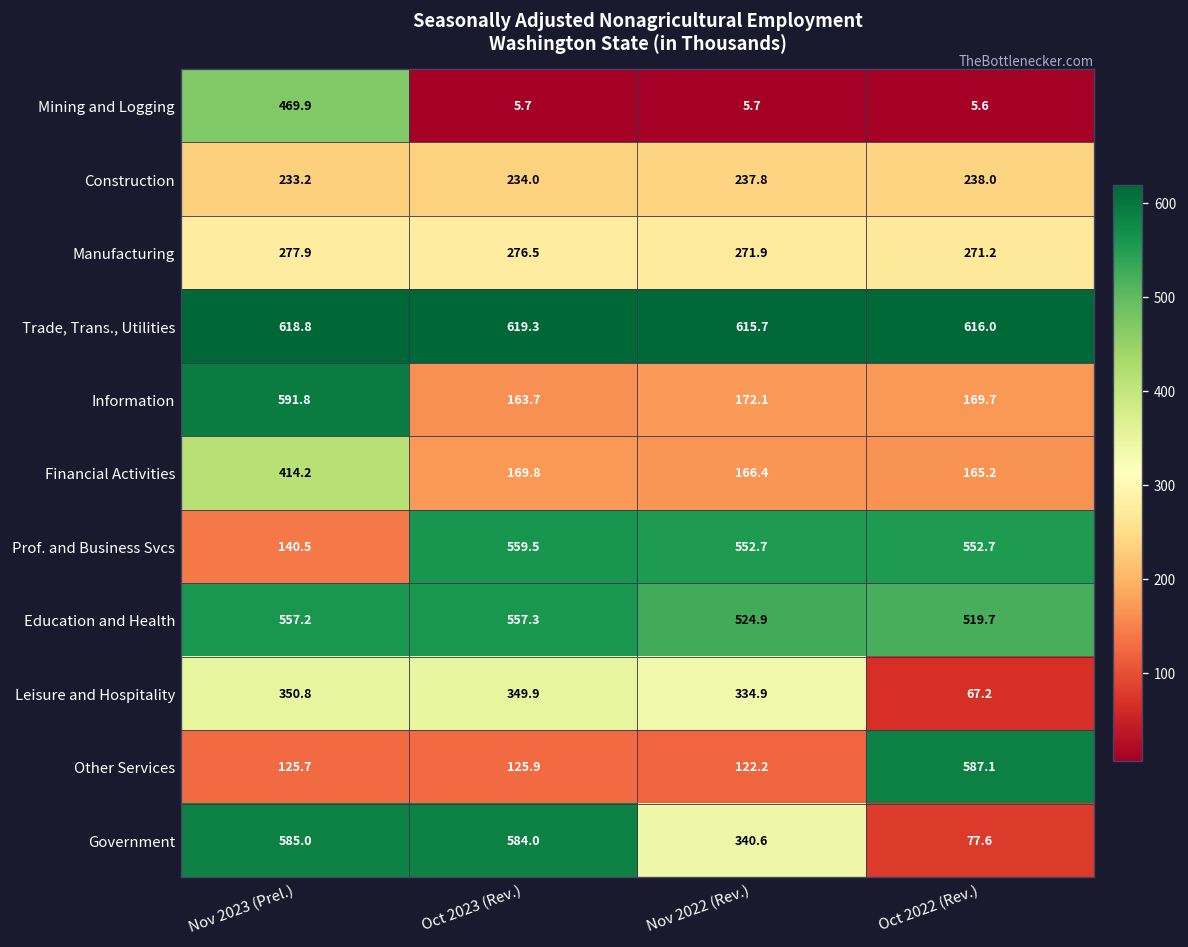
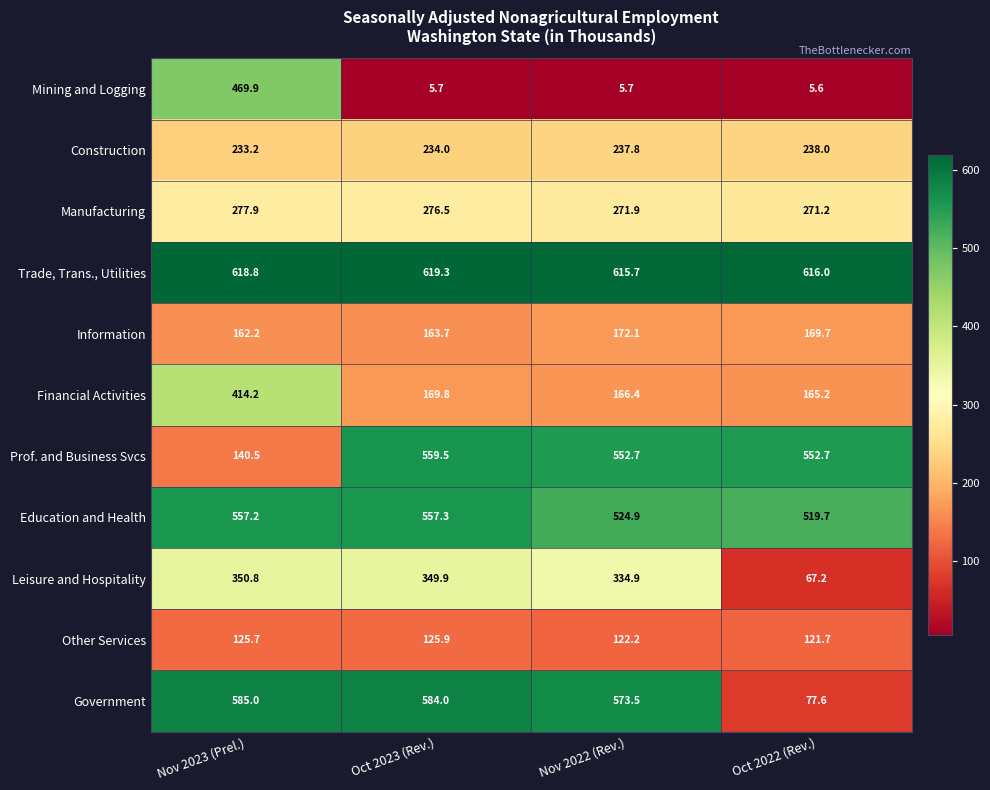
  {
    "Mining and Logging": {
      "Nov 2023 (Prel.)": 469.9,
      "Oct 2023 (Rev.)": 5.7,
      "Nov 2022 (Rev.)": 5.7,
      "Oct 2022 (Rev.)": 5.6
    },
    "Construction": {
      "Nov 2023 (Prel.)": 233.2,
      "Oct 2023 (Rev.)": 234.0,
      "Nov 2022 (Rev.)": 237.8,
      "Oct 2022 (Rev.)": 238.0
    },
    "Manufacturing": {
      "Nov 2023 (Prel.)": 277.9,
      "Oct 2023 (Rev.)": 276.5,
      "Nov 2022 (Rev.)": 271.9,
      "Oct 2022 (Rev.)": 271.2
    },
    "Trade, Trans., Utilities": {
      "Nov 2023 (Prel.)": 618.8,
      "Oct 2023 (Rev.)": 619.3,
      "Nov 2022 (Rev.)": 615.7,
      "Oct 2022 (Rev.)": 616.0
    },
    "Information": {
-     "Nov 2023 (Prel.)": 591.8,
+     "Nov 2023 (Prel.)": 162.2,
      "Oct 2023 (Rev.)": 163.7,
      "Nov 2022 (Rev.)": 172.1,
      "Oct 2022 (Rev.)": 169.7
    },
    "Financial Activities": {
      "Nov 2023 (Prel.)": 414.2,
      "Oct 2023 (Rev.)": 169.8,
      "Nov 2022 (Rev.)": 166.4,
      "Oct 2022 (Rev.)": 165.2
    },
    "Prof. and Business Svcs": {
      "Nov 2023 (Prel.)": 140.5,
      "Oct 2023 (Rev.)": 559.5,
      "Nov 2022 (Rev.)": 552.7,
      "Oct 2022 (Rev.)": 552.7
    },
    "Education and Health": {
      "Nov 2023 (Prel.)": 557.2,
      "Oct 2023 (Rev.)": 557.3,
      "Nov 2022 (Rev.)": 524.9,
      "Oct 2022 (Rev.)": 519.7
    },
    "Leisure and Hospitality": {
      "Nov 2023 (Prel.)": 350.8,
      "Oct 2023 (Rev.)": 349.9,
      "Nov 2022 (Rev.)": 334.9,
      "Oct 2022 (Rev.)": 67.2
    },
    "Other Services": {
      "Nov 2023 (Prel.)": 125.7,
      "Oct 2023 (Rev.)": 125.9,
      "Nov 2022 (Rev.)": 122.2,
-     "Oct 2022 (Rev.)": 587.1
+     "Oct 2022 (Rev.)": 121.7
    },
    "Government": {
      "Nov 2023 (Prel.)": 585.0,
      "Oct 2023 (Rev.)": 584.0,
-     "Nov 2022 (Rev.)": 340.6,
+     "Nov 2022 (Rev.)": 573.5,
      "Oct 2022 (Rev.)": 77.6
    }
  }
